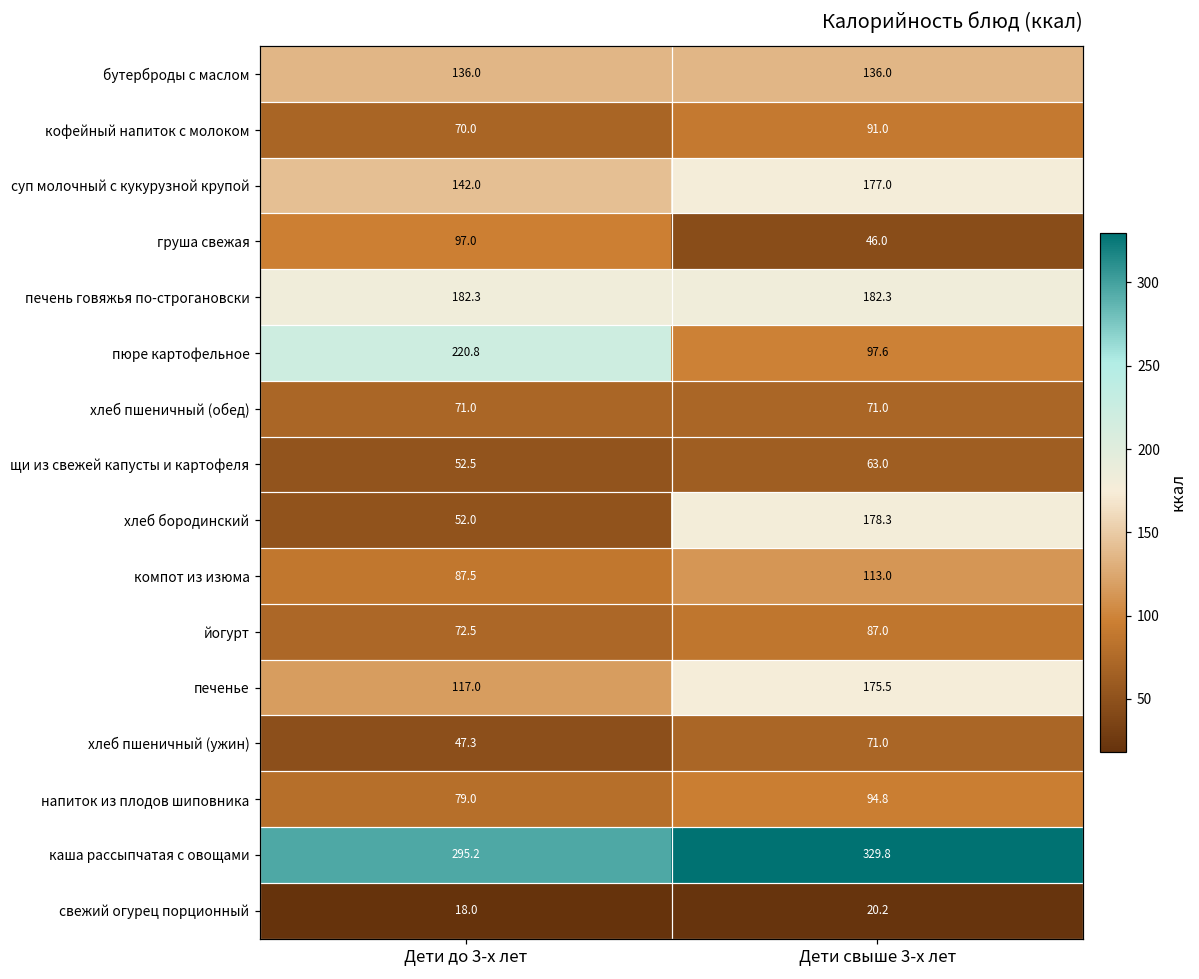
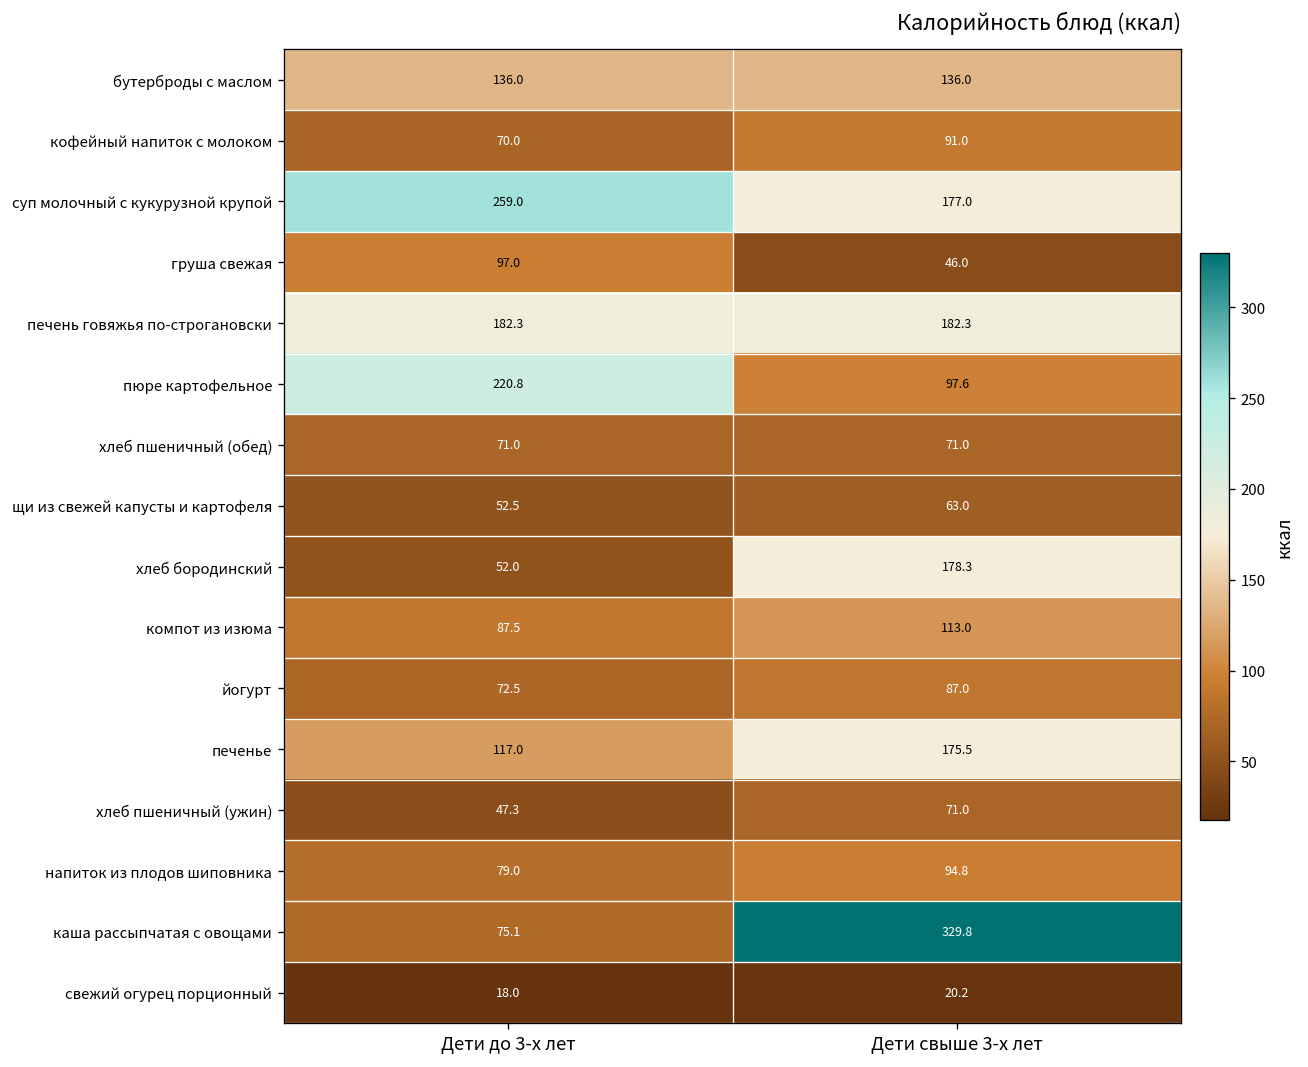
  {
    "бутерброды с маслом": {
      "Дети до 3-х лет": 136.0,
      "Дети свыше 3-х лет": 136.0
    },
    "кофейный напиток с молоком": {
      "Дети до 3-х лет": 70.0,
      "Дети свыше 3-х лет": 91.0
    },
    "суп молочный с кукурузной крупой": {
-     "Дети до 3-х лет": 142.0,
+     "Дети до 3-х лет": 259.0,
      "Дети свыше 3-х лет": 177.0
    },
    "груша свежая": {
      "Дети до 3-х лет": 97.0,
      "Дети свыше 3-х лет": 46.0
    },
    "печень говяжья по-строгановски": {
      "Дети до 3-х лет": 182.3,
      "Дети свыше 3-х лет": 182.3
    },
    "пюре картофельное": {
      "Дети до 3-х лет": 220.8,
      "Дети свыше 3-х лет": 97.6
    },
    "хлеб пшеничный (обед)": {
      "Дети до 3-х лет": 71.0,
      "Дети свыше 3-х лет": 71.0
    },
    "щи из свежей капусты и картофеля": {
      "Дети до 3-х лет": 52.5,
      "Дети свыше 3-х лет": 63.0
    },
    "хлеб бородинский": {
      "Дети до 3-х лет": 52.0,
      "Дети свыше 3-х лет": 178.3
    },
    "компот из изюма": {
      "Дети до 3-х лет": 87.5,
      "Дети свыше 3-х лет": 113.0
    },
    "йогурт": {
      "Дети до 3-х лет": 72.5,
      "Дети свыше 3-х лет": 87.0
    },
    "печенье": {
      "Дети до 3-х лет": 117.0,
      "Дети свыше 3-х лет": 175.5
    },
    "хлеб пшеничный (ужин)": {
      "Дети до 3-х лет": 47.3,
      "Дети свыше 3-х лет": 71.0
    },
    "напиток из плодов шиповника": {
      "Дети до 3-х лет": 79.0,
      "Дети свыше 3-х лет": 94.8
    },
    "каша рассыпчатая с овощами": {
-     "Дети до 3-х лет": 295.2,
+     "Дети до 3-х лет": 75.1,
      "Дети свыше 3-х лет": 329.8
    },
    "свежий огурец порционный": {
      "Дети до 3-х лет": 18.0,
      "Дети свыше 3-х лет": 20.2
    }
  }
